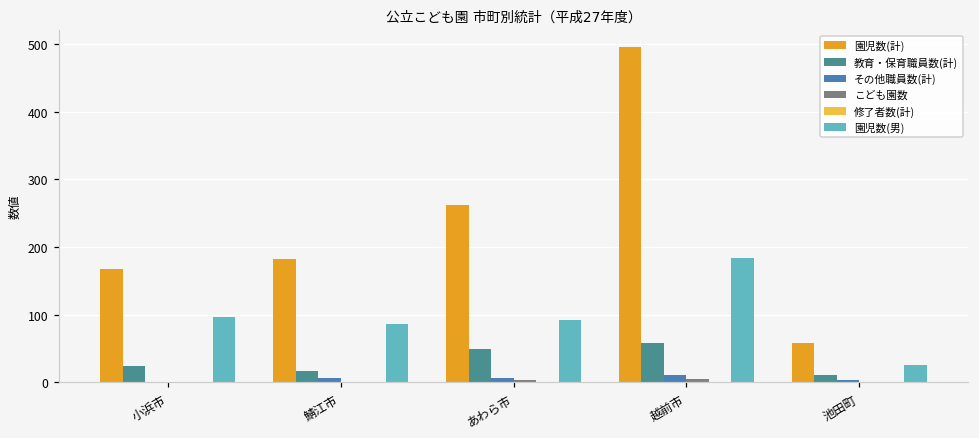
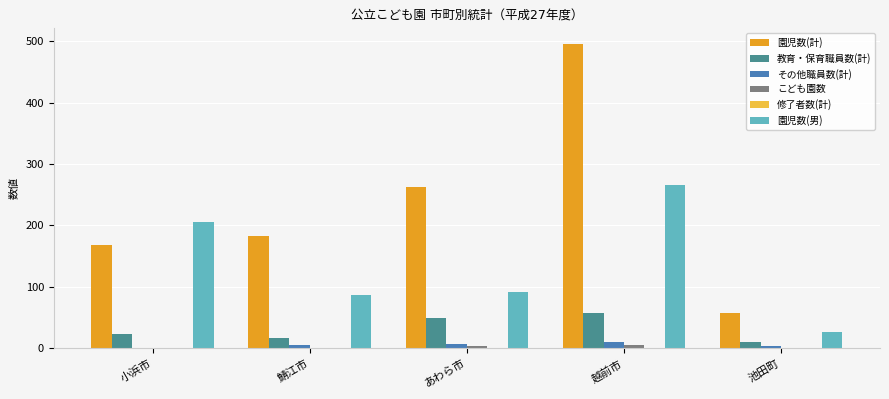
  {
    "園児数(男)": {
-     "小浜市": 100,
+     "小浜市": 210,
      "鯖江市": 90,
      "あわら市": 90,
-     "越前市": 180,
+     "越前市": 270,
      "池田町": 30
    }
  }
